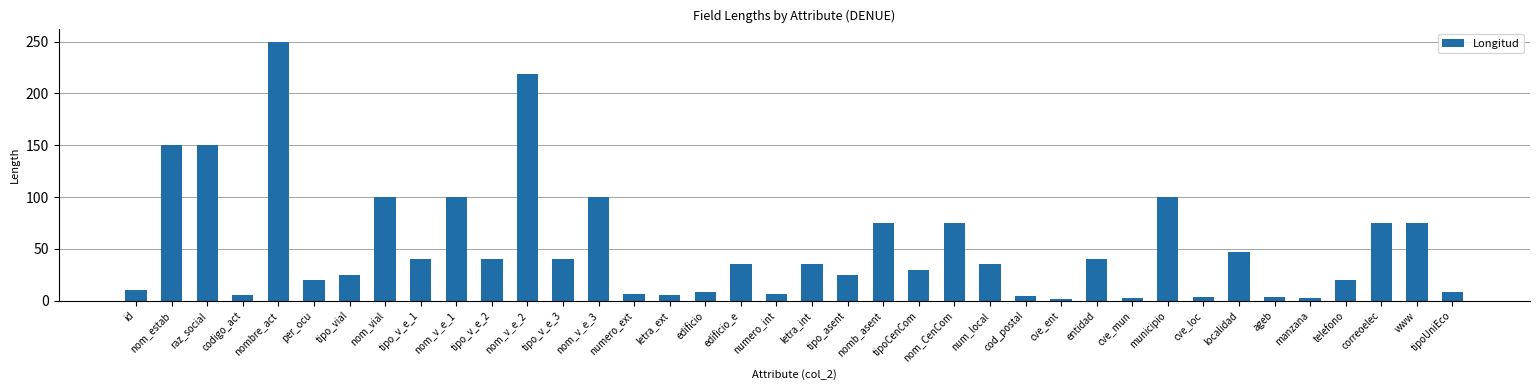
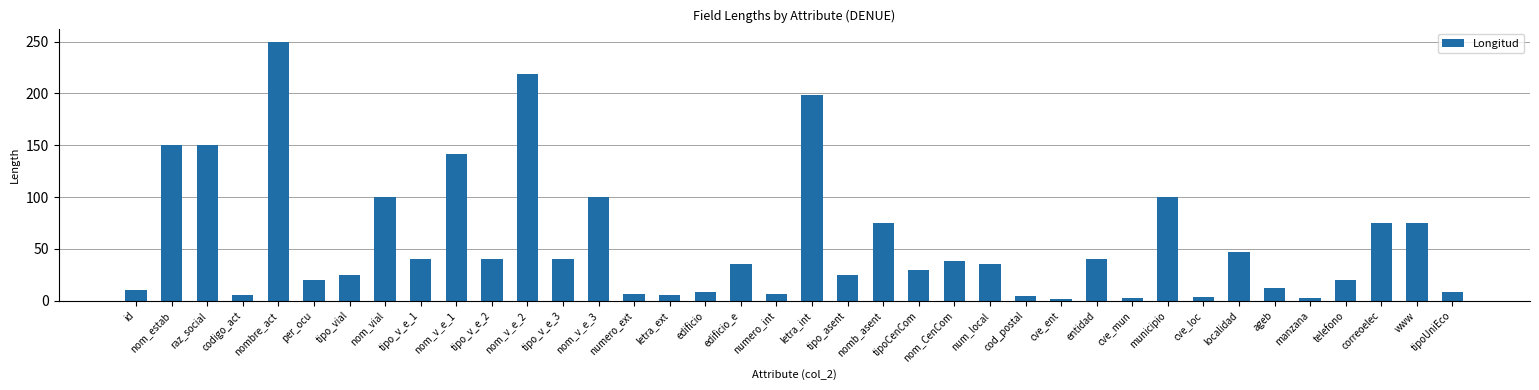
  {
    "id": 10,
    "nom_estab": 150,
    "raz_social": 150,
    "codigo_act": 6,
    "nombre_act": 250,
    "per_ocu": 20,
    "tipo_vial": 25,
    "nom_vial": 100,
    "tipo_v_e_1": 40,
-   "nom_v_e_1": 100,
+   "nom_v_e_1": 142,
    "tipo_v_e_2": 40,
    "nom_v_e_2": 219,
    "tipo_v_e_3": 40,
    "nom_v_e_3": 100,
    "numero_ext": 7,
    "letra_ext": 6,
    "edificio": 8,
    "edificio_e": 35,
    "numero_int": 7,
-   "letra_int": 35,
+   "letra_int": 198,
    "tipo_asent": 25,
    "nomb_asent": 75,
    "tipoCenCom": 30,
-   "nom_CenCom": 75,
+   "nom_CenCom": 38,
    "num_local": 35,
    "cod_postal": 5,
    "entidad": 40,
    "cve_mun": 3,
    "municipio": 100,
    "cve_loc": 4,
    "localidad": 47,
-   "ageb": 4,
+   "ageb": 12,
    "manzana": 3,
    "telefono": 20,
    "correoelec": 75,
    "www": 75,
    "tipoUniEco": 8
  }
